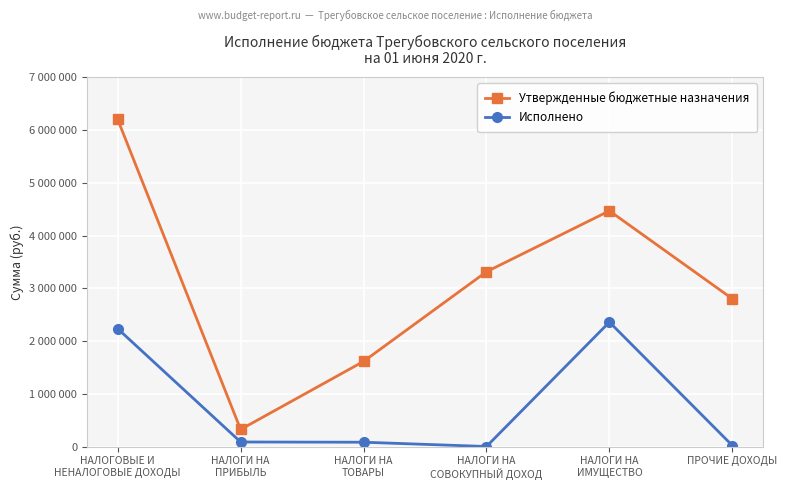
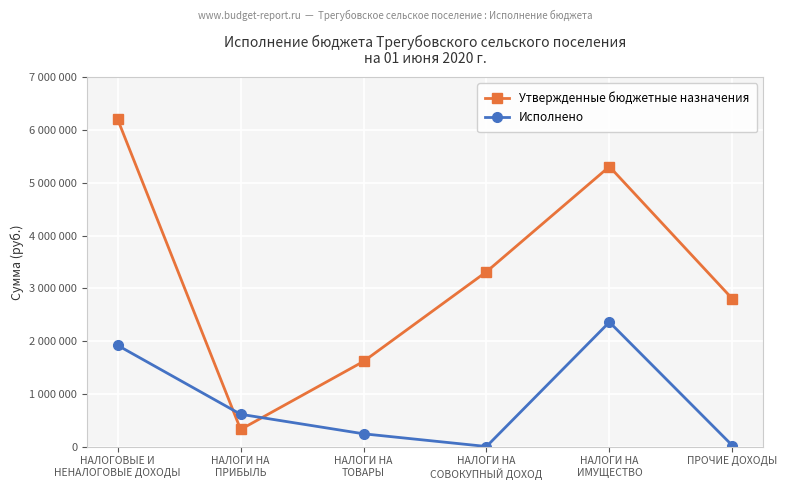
  {
    "Утвержденные бюджетные назначения": {
      "НАЛОГОВЫЕ И НЕНАЛОГОВЫЕ ДОХОДЫ": 6200000,
      "НАЛОГИ НА ПРИБЫЛЬ": 300000,
      "НАЛОГИ НА ТОВАРЫ": 1600000,
      "НАЛОГИ НА СОВОКУПНЫЙ ДОХОД": 3300000,
-     "НАЛОГИ НА ИМУЩЕСТВО": 4500000,
+     "НАЛОГИ НА ИМУЩЕСТВО": 5300000,
      "ПРОЧИЕ ДОХОДЫ": 2800000
    },
    "Исполнено": {
-     "НАЛОГОВЫЕ И НЕНАЛОГОВЫЕ ДОХОДЫ": 2200000,
-     "НАЛОГИ НА ПРИБЫЛЬ": 100000,
-     "НАЛОГИ НА ТОВАРЫ": 100000,
+     "НАЛОГОВЫЕ И НЕНАЛОГОВЫЕ ДОХОДЫ": 1900000,
+     "НАЛОГИ НА ПРИБЫЛЬ": 600000,
+     "НАЛОГИ НА ТОВАРЫ": 200000,
      "НАЛОГИ НА СОВОКУПНЫЙ ДОХОД": 0,
      "НАЛОГИ НА ИМУЩЕСТВО": 2400000,
      "ПРОЧИЕ ДОХОДЫ": 0
    }
  }
